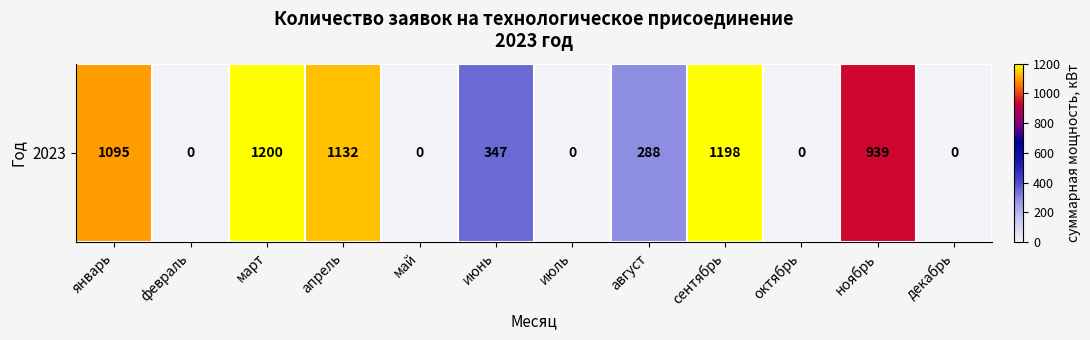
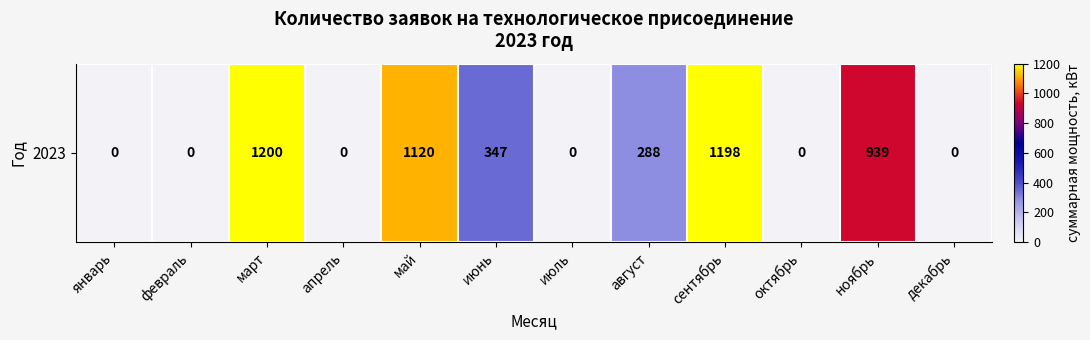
  {
    "2023": {
-     "январь": 1095,
+     "январь": 0,
      "февраль": 0,
      "март": 1200,
-     "апрель": 1132,
-     "май": 0,
+     "апрель": 0,
+     "май": 1120,
      "июнь": 347,
      "июль": 0,
      "август": 288,
      "сентябрь": 1198,
      "октябрь": 0,
      "ноябрь": 939,
      "декабрь": 0
    }
  }
